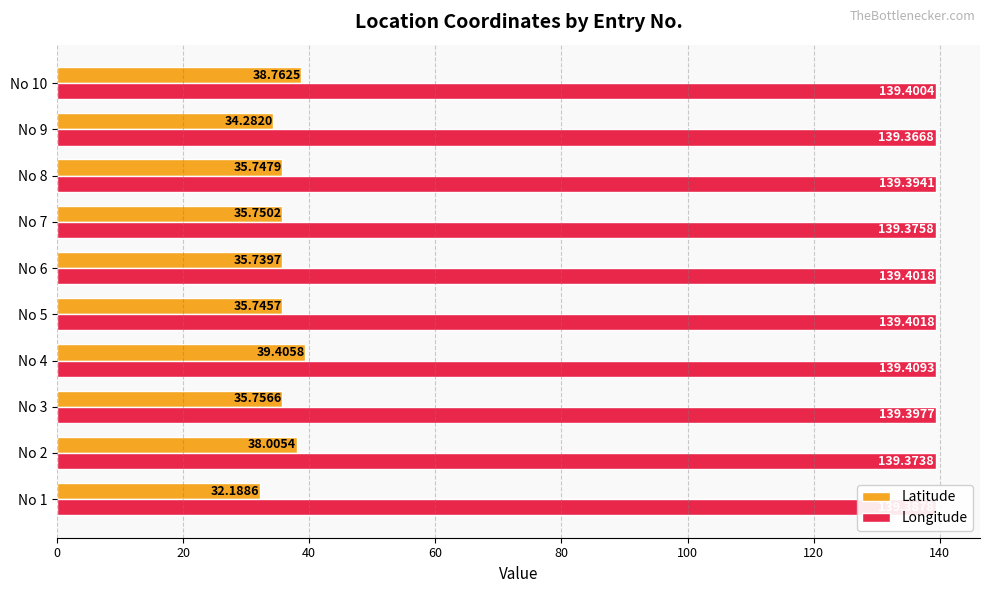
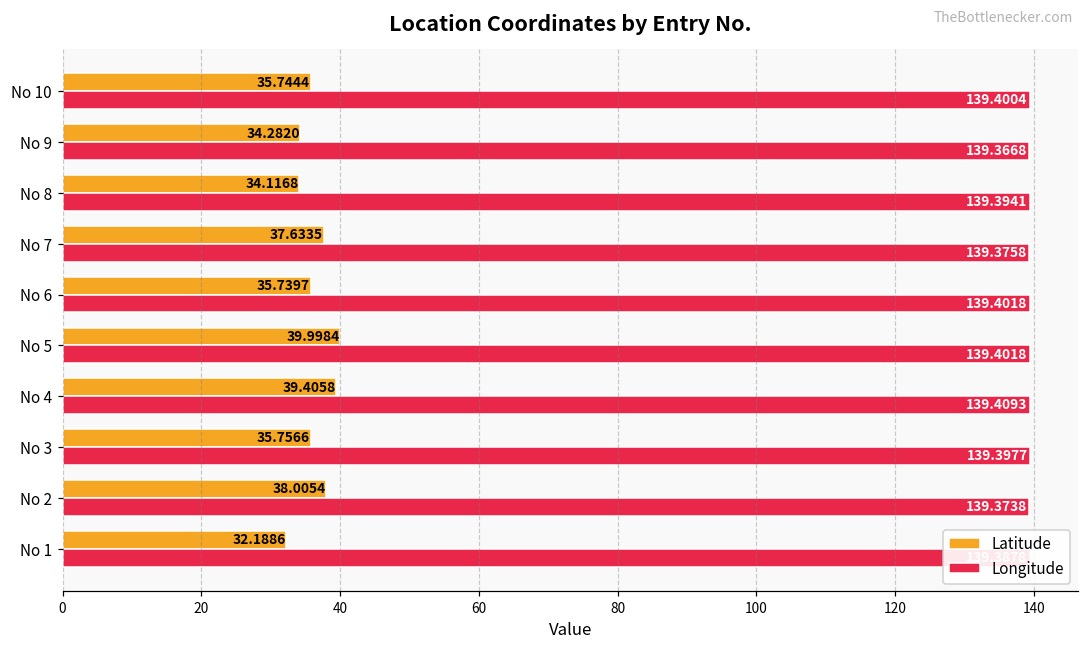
  {
    "Latitude": {
-     "No 10": 38.7625,
+     "No 10": 35.7444,
      "No 9": 34.2820,
-     "No 8": 35.7479,
-     "No 7": 35.7502,
+     "No 8": 34.1168,
+     "No 7": 37.6335,
      "No 6": 35.7397,
-     "No 5": 35.7457,
+     "No 5": 39.9984,
      "No 4": 39.4058,
      "No 3": 35.7566,
      "No 2": 38.0054,
      "No 1": 32.1886
    },
    "Longitude": {
      "No 10": 139.4004,
      "No 9": 139.3668,
      "No 8": 139.3941,
      "No 7": 139.3758,
      "No 6": 139.4018,
      "No 5": 139.4018,
      "No 4": 139.4093,
      "No 3": 139.3977,
      "No 2": 139.3738
    }
  }
